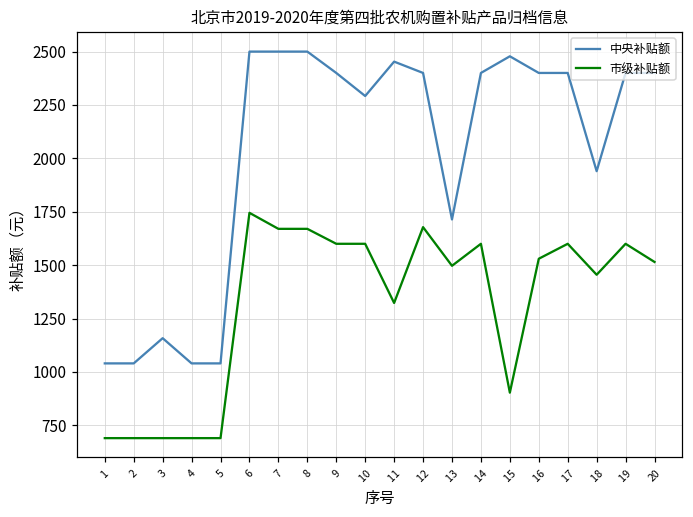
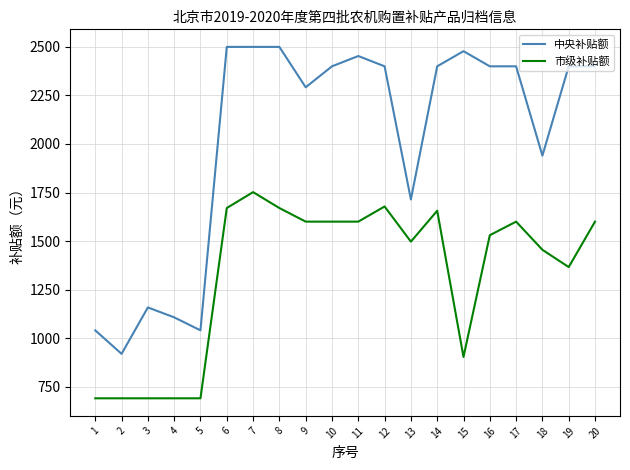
  {
    "中央补贴额": {
      "1": 1040,
-     "2": 1040,
+     "2": 920,
      "3": 1160,
-     "4": 1040,
+     "4": 1110,
      "5": 1040,
      "6": 2500,
      "7": 2500,
      "8": 2500,
-     "9": 2400,
-     "10": 2290,
+     "9": 2290,
+     "10": 2400,
      "11": 2450,
      "12": 2400,
      "13": 1710,
      "14": 2400,
      "15": 2480,
      "16": 2400,
      "17": 2400,
      "18": 1940
    },
    "市级补贴额": {
      "1": 690,
      "2": 690,
      "3": 690,
      "4": 690,
      "5": 690,
-     "6": 1750,
-     "7": 1670,
+     "6": 1670,
+     "7": 1750,
      "8": 1670,
      "9": 1600,
      "10": 1600,
-     "11": 1320,
+     "11": 1600,
      "12": 1680,
      "13": 1500,
-     "14": 1600,
+     "14": 1660,
      "15": 900,
      "16": 1530,
      "17": 1600,
      "18": 1460,
-     "19": 1600,
-     "20": 1520
+     "19": 1370,
+     "20": 1600
    }
  }
